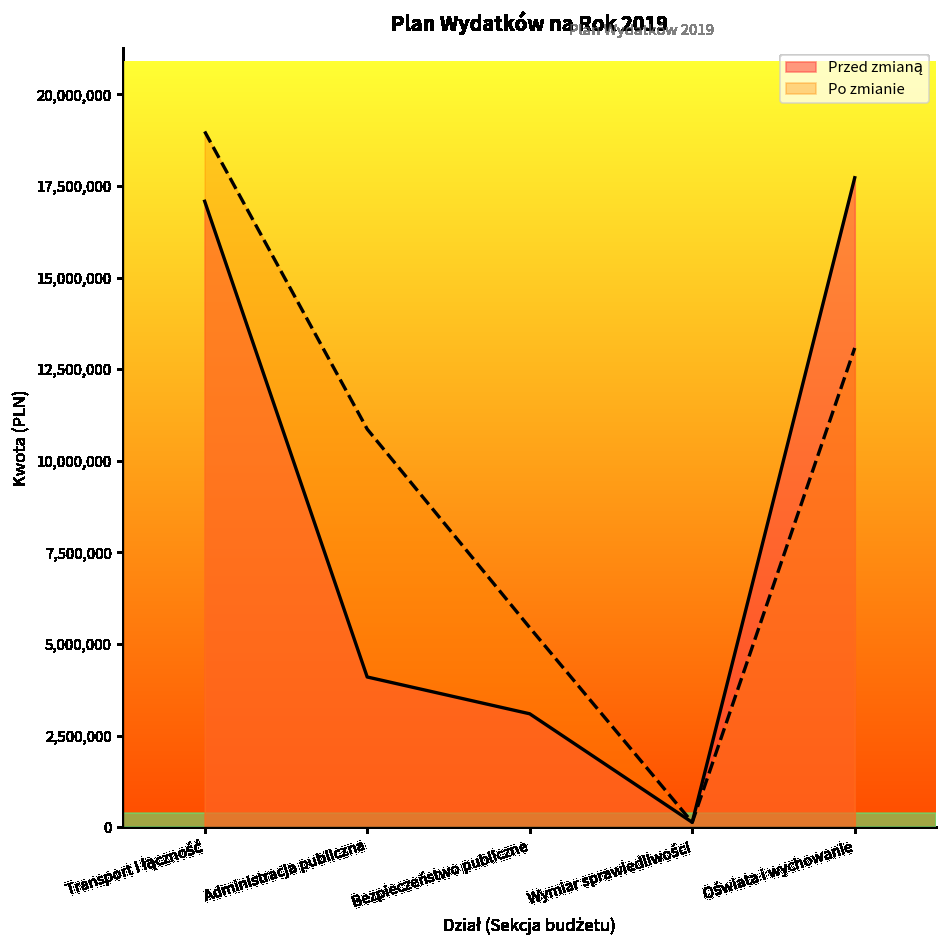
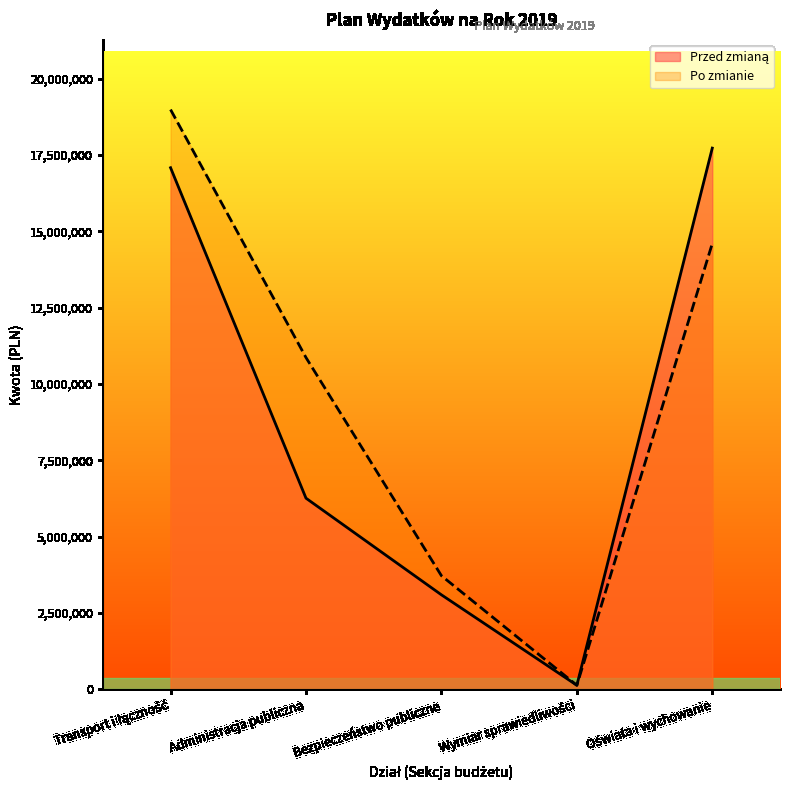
  {
    "Przed zmianą": {
      "Transport i łączność": "17,100,000",
-     "Administracja publiczna": "4,100,000",
+     "Administracja publiczna": "6,300,000",
      "Bezpieczeństwo publiczne": "3,100,000",
      "Oświata i wychowanie": "17,700,000"
    },
    "Po zmianie": {
      "Transport i łączność": "19,000,000",
      "Administracja publiczna": "10,900,000",
-     "Bezpieczeństwo publiczne": "5,400,000",
-     "Oświata i wychowanie": "13,100,000"
+     "Bezpieczeństwo publiczne": "3,700,000",
+     "Oświata i wychowanie": "14,600,000"
    }
  }
